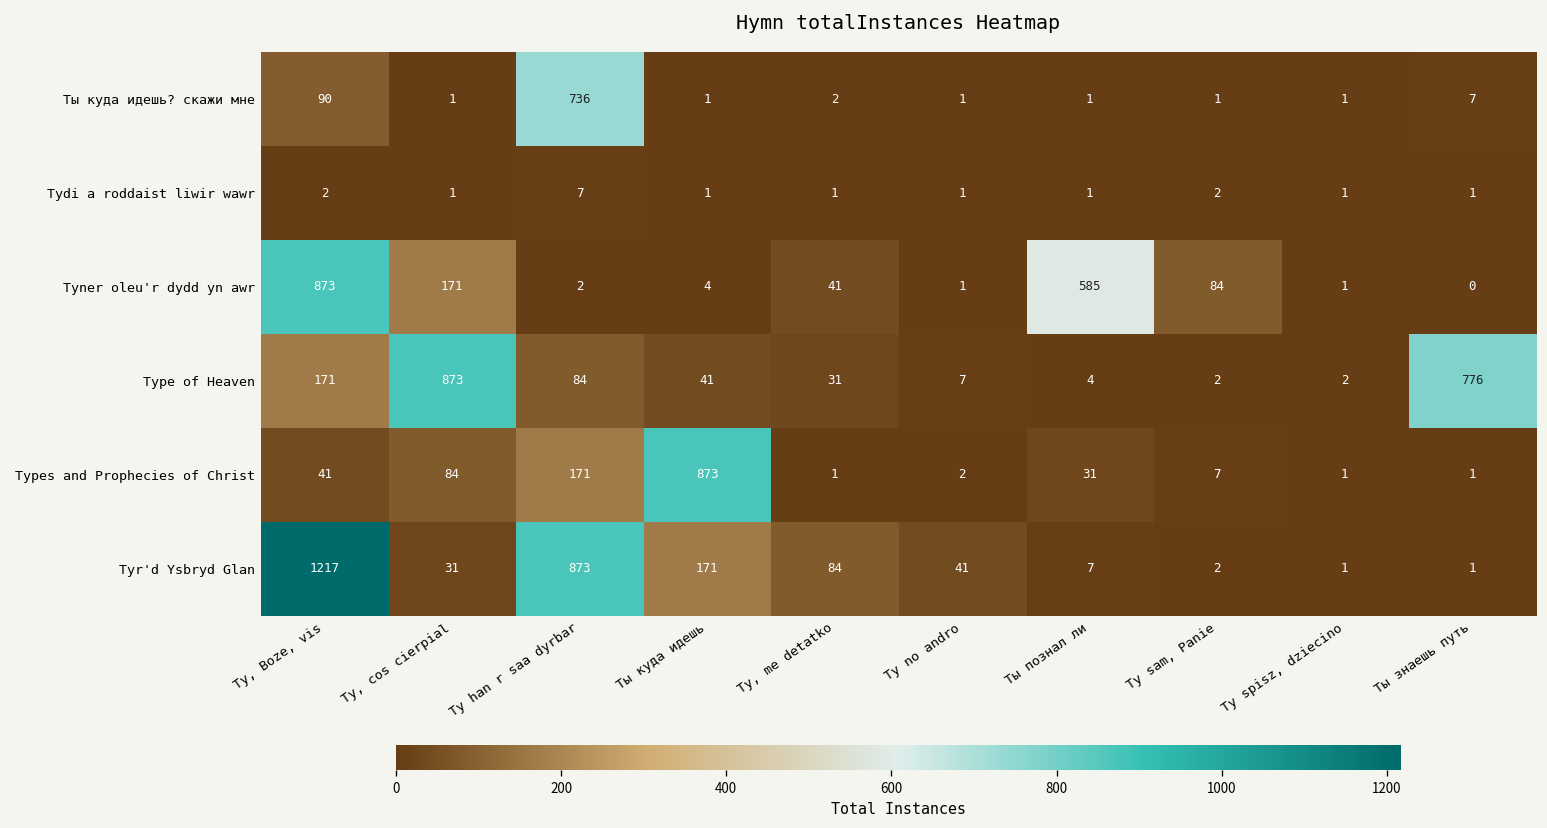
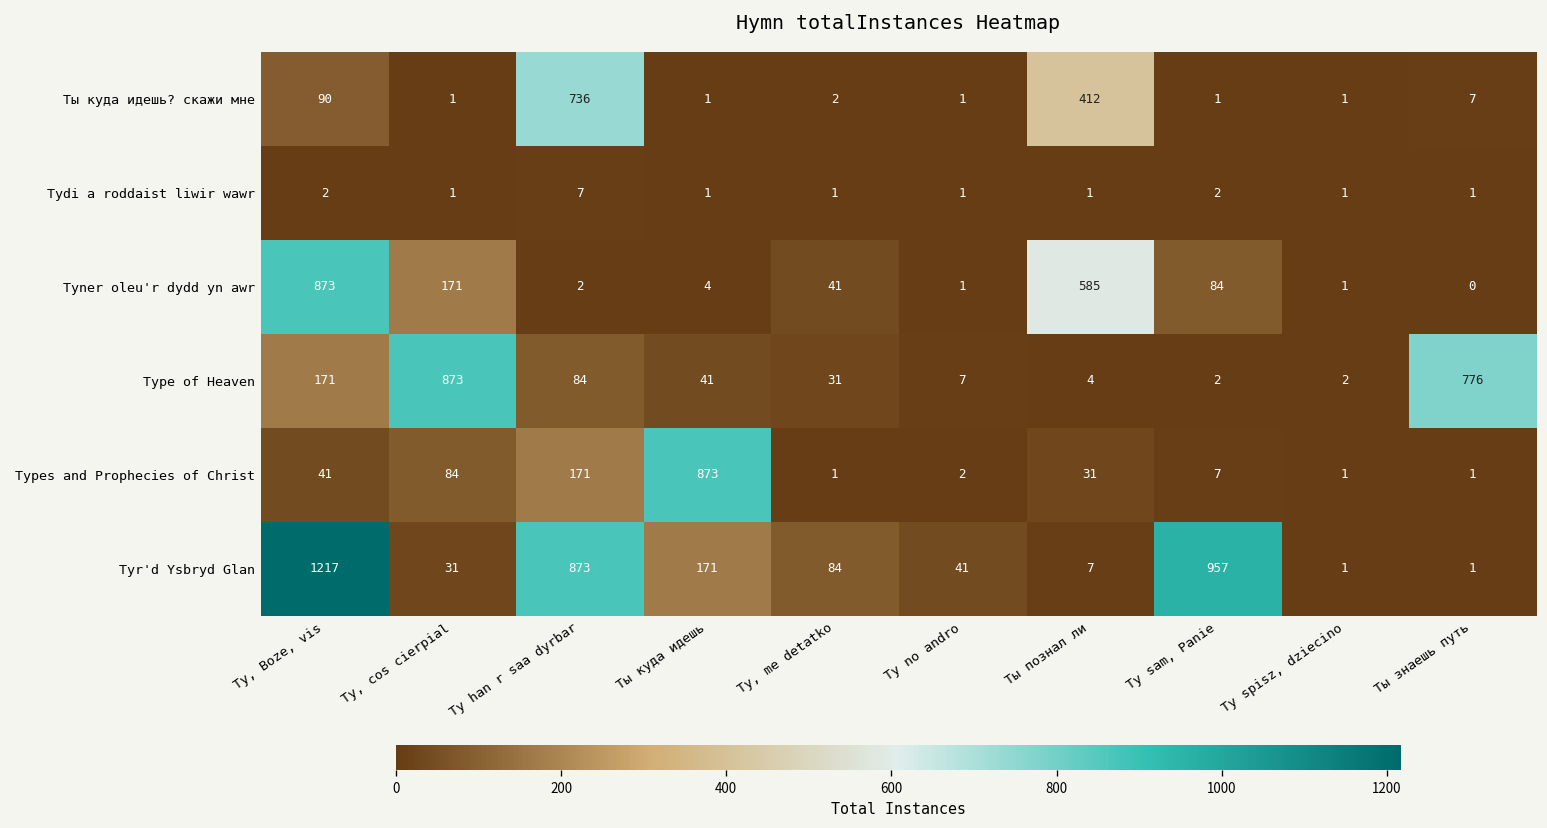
  {
    "Ты куда идешь? скажи мне": {
      "Ty, Boze, vis": 90,
      "Ty, cos cierpial": 1,
      "Ty han r saa dyrbar": 736,
      "Ты куда идешь": 1,
      "Ty, me detatko": 2,
      "Ty no andro": 1,
-     "Ты познал ли": 1,
+     "Ты познал ли": 412,
      "Ty sam, Panie": 1,
      "Ty spisz, dziecino": 1,
      "Ты знаешь путь": 7
    },
    "Tydi a roddaist liwir wawr": {
      "Ty, Boze, vis": 2,
      "Ty, cos cierpial": 1,
      "Ty han r saa dyrbar": 7,
      "Ты куда идешь": 1,
      "Ty, me detatko": 1,
      "Ty no andro": 1,
      "Ты познал ли": 1,
      "Ty sam, Panie": 2,
      "Ty spisz, dziecino": 1,
      "Ты знаешь путь": 1
    },
    "Tyner oleu'r dydd yn awr": {
      "Ty, Boze, vis": 873,
      "Ty, cos cierpial": 171,
      "Ty han r saa dyrbar": 2,
      "Ты куда идешь": 4,
      "Ty, me detatko": 41,
      "Ty no andro": 1,
      "Ты познал ли": 585,
      "Ty sam, Panie": 84,
      "Ty spisz, dziecino": 1,
      "Ты знаешь путь": 0
    },
    "Type of Heaven": {
      "Ty, Boze, vis": 171,
      "Ty, cos cierpial": 873,
      "Ty han r saa dyrbar": 84,
      "Ты куда идешь": 41,
      "Ty, me detatko": 31,
      "Ty no andro": 7,
      "Ты познал ли": 4,
      "Ty sam, Panie": 2,
      "Ty spisz, dziecino": 2,
      "Ты знаешь путь": 776
    },
    "Types and Prophecies of Christ": {
      "Ty, Boze, vis": 41,
      "Ty, cos cierpial": 84,
      "Ty han r saa dyrbar": 171,
      "Ты куда идешь": 873,
      "Ty, me detatko": 1,
      "Ty no andro": 2,
      "Ты познал ли": 31,
      "Ty sam, Panie": 7,
      "Ty spisz, dziecino": 1,
      "Ты знаешь путь": 1
    },
    "Tyr'd Ysbryd Glan": {
      "Ty, Boze, vis": 1217,
      "Ty, cos cierpial": 31,
      "Ty han r saa dyrbar": 873,
      "Ты куда идешь": 171,
      "Ty, me detatko": 84,
      "Ty no andro": 41,
      "Ты познал ли": 7,
-     "Ty sam, Panie": 2,
+     "Ty sam, Panie": 957,
      "Ty spisz, dziecino": 1,
      "Ты знаешь путь": 1
    }
  }
